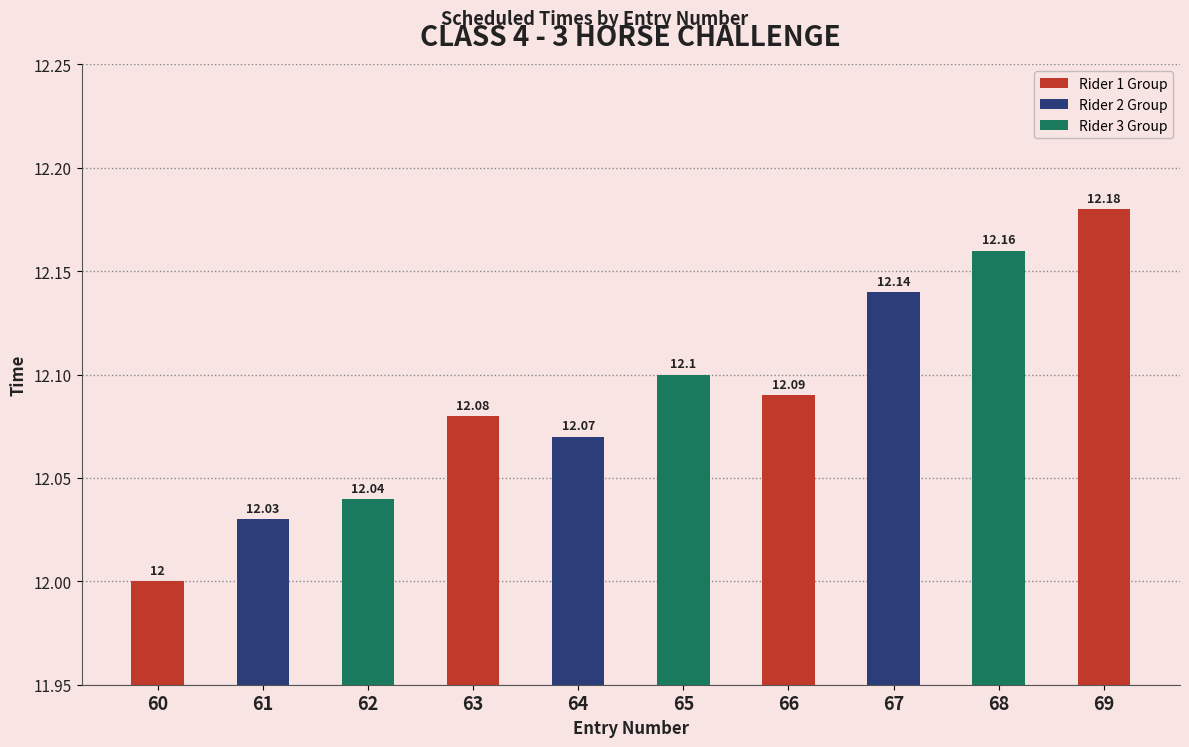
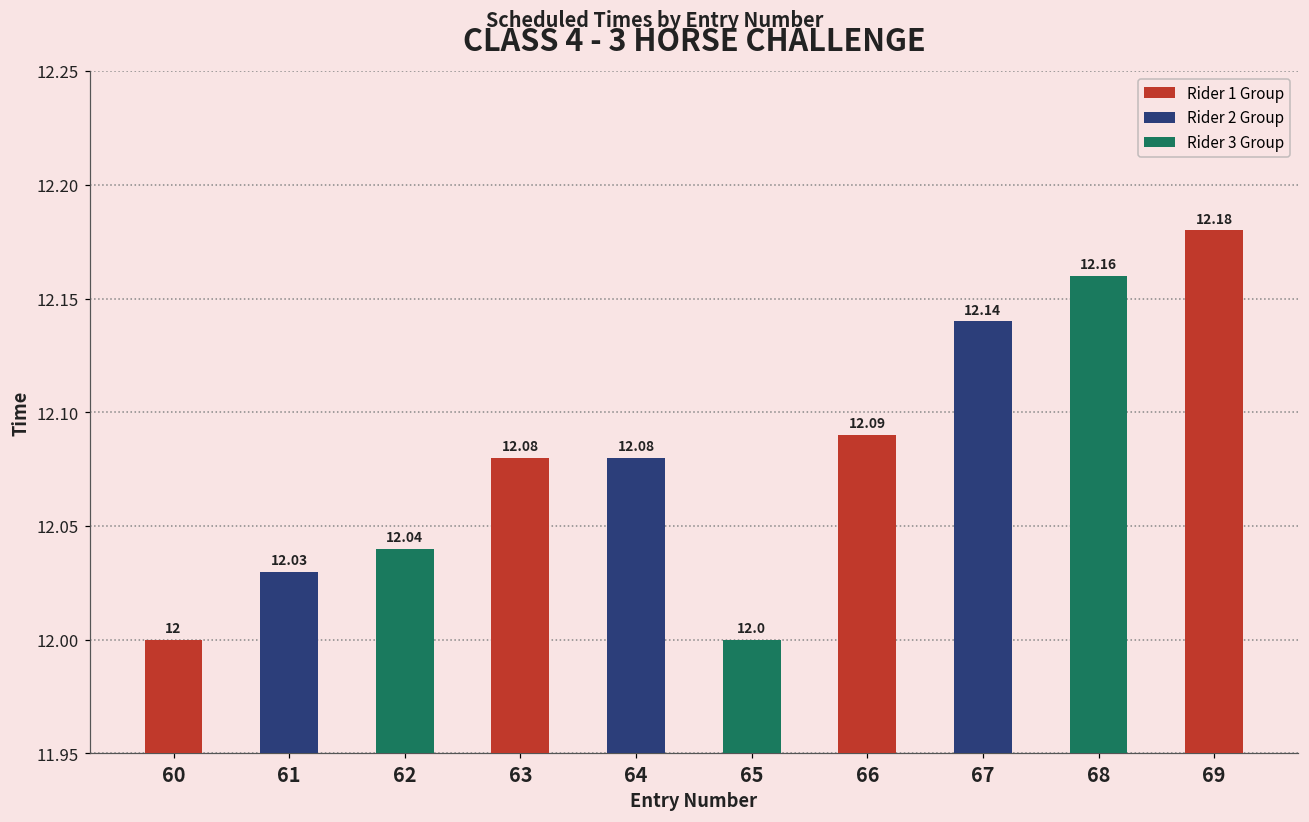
  {
    "60": 12,
    "61": 12.03,
    "62": 12.04,
    "63": 12.08,
-   "64": 12.07,
-   "65": 12.1,
+   "64": 12.08,
+   "65": 12.0,
    "66": 12.09,
    "67": 12.14,
    "68": 12.16,
    "69": 12.18
  }
